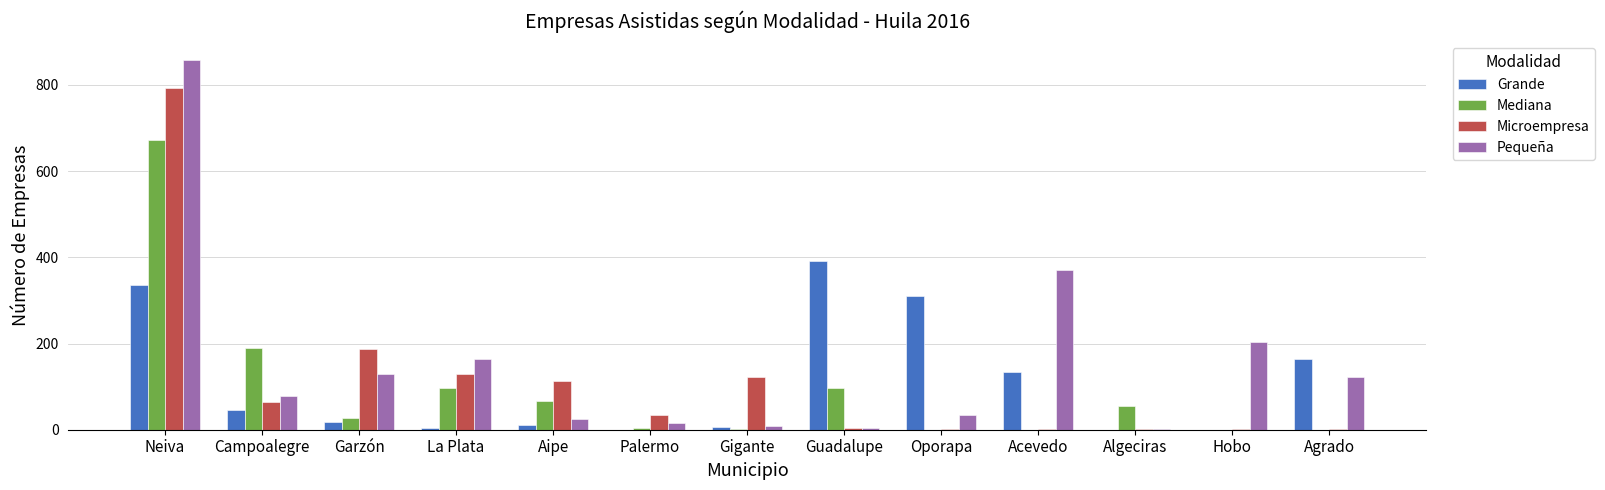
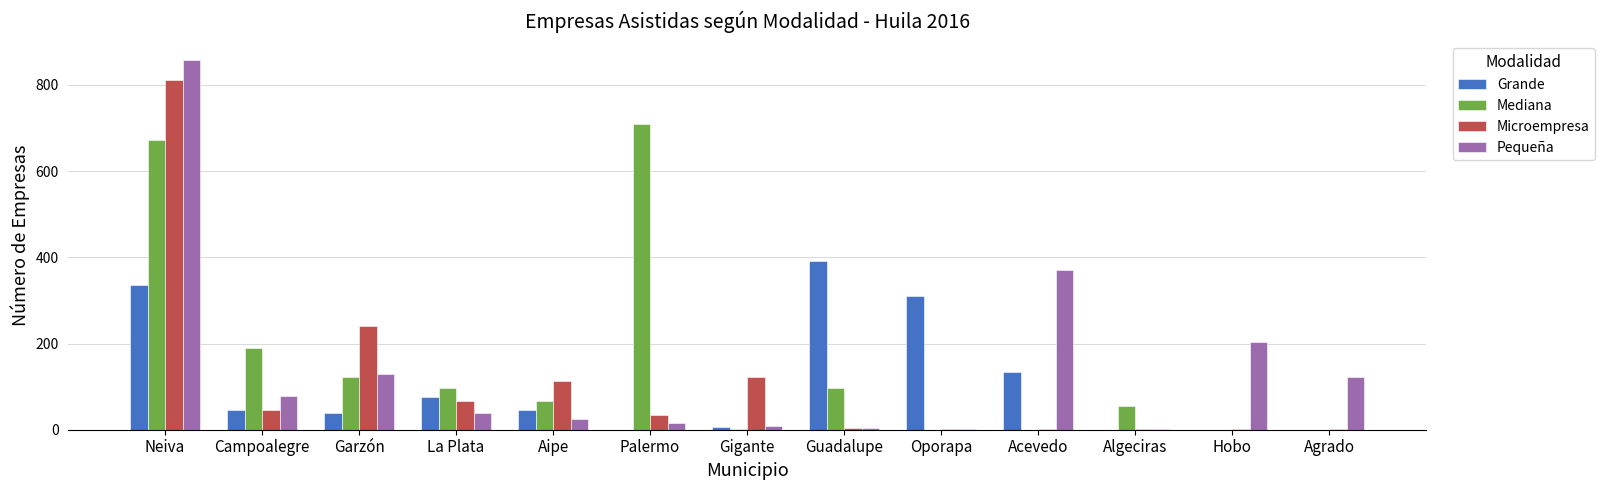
  {
    "Grande": {
      "Neiva": 340,
      "Campoalegre": 50,
-     "Garzón": 20,
-     "La Plata": 0,
-     "Aipe": 10,
+     "Garzón": 40,
+     "La Plata": 80,
+     "Aipe": 50,
      "Palermo": 0,
      "Gigante": 10,
      "Guadalupe": 390,
      "Oporapa": 310,
      "Acevedo": 140,
      "Algeciras": 0,
      "Hobo": 0,
-     "Agrado": 160
+     "Agrado": 0
    },
    "Mediana": {
      "Neiva": 670,
      "Campoalegre": 190,
-     "Garzón": 30,
+     "Garzón": 120,
      "La Plata": 100,
      "Aipe": 70,
-     "Palermo": 10,
+     "Palermo": 710,
      "Guadalupe": 100,
      "Oporapa": 0,
      "Acevedo": 0,
      "Algeciras": 50,
      "Hobo": 0,
      "Agrado": 0
    },
    "Microempresa": {
-     "Neiva": 790,
-     "Campoalegre": 70,
-     "Garzón": 190,
-     "La Plata": 130,
+     "Neiva": 810,
+     "Campoalegre": 50,
+     "Garzón": 240,
+     "La Plata": 70,
      "Aipe": 110,
      "Palermo": 30,
      "Gigante": 120
    },
    "Pequeña": {
      "Neiva": 860,
      "Campoalegre": 80,
      "Garzón": 130,
-     "La Plata": 170,
+     "La Plata": 40,
      "Aipe": 30,
      "Palermo": 20,
      "Gigante": 10,
-     "Oporapa": 30,
+     "Oporapa": 0,
      "Acevedo": 370,
      "Hobo": 200,
      "Agrado": 120
    }
  }
